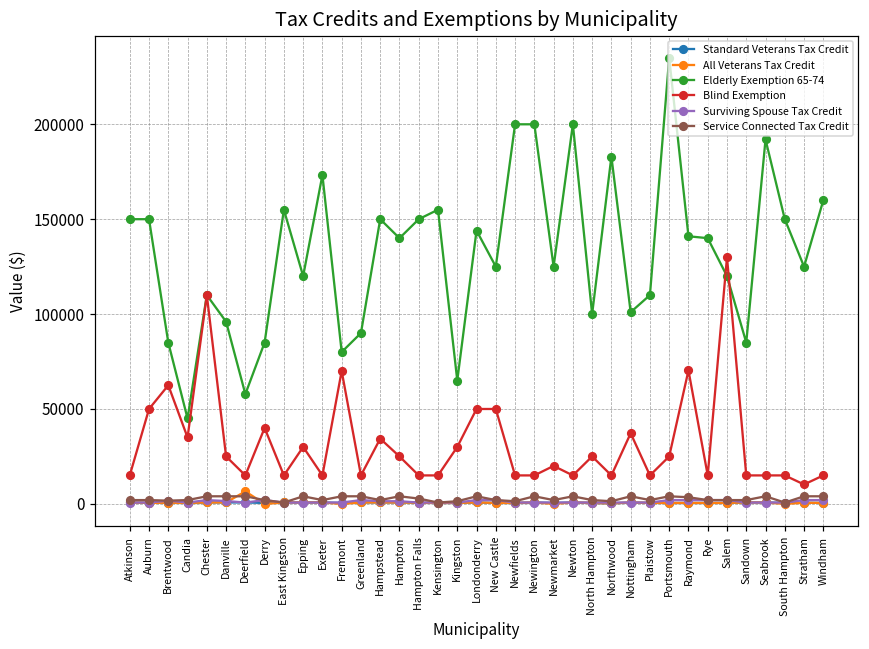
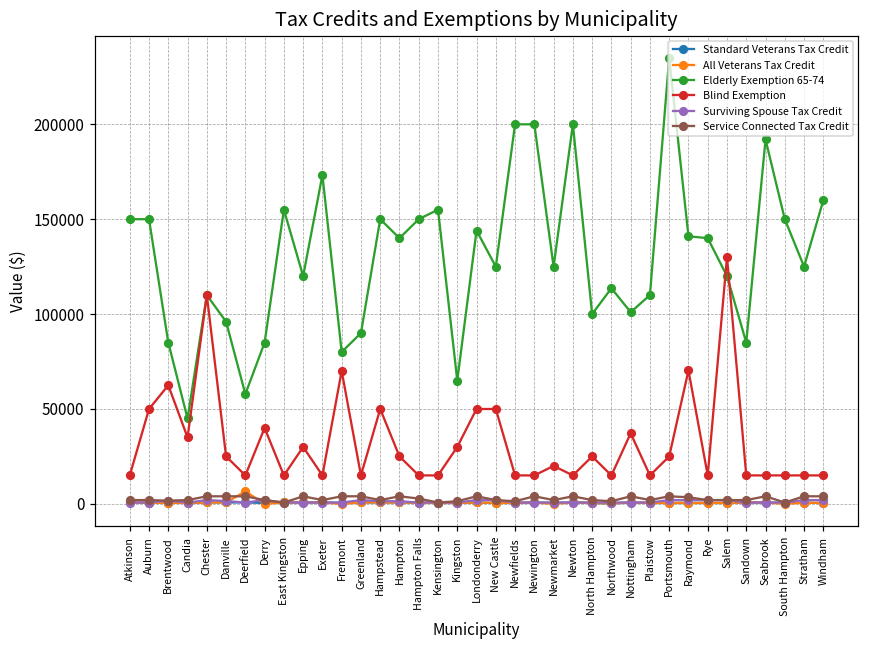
  {
    "All Veterans Tax Credit": {
      "Deerfield": 7000
    },
    "Elderly Exemption 65-74": {
      "Atkinson": 150000,
      "Auburn": 150000,
      "Brentwood": 85000,
      "Candia": 45000,
      "Danville": 96000,
      "Deerfield": 58000,
      "Derry": 85000,
      "East Kingston": 155000,
      "Epping": 120000,
      "Exeter": 173000,
      "Fremont": 80000,
      "Greenland": 90000,
      "Hampstead": 150000,
      "Hampton": 140000,
      "Hampton Falls": 150000,
      "Kensington": 155000,
      "Kingston": 65000,
      "Londonderry": 144000,
      "New Castle": 125000,
      "Newfields": 200000,
      "Newington": 200000,
      "Newmarket": 125000,
      "Newton": 200000,
      "North Hampton": 100000,
-     "Northwood": 183000,
+     "Northwood": 114000,
      "Nottingham": 101000,
      "Plaistow": 110000,
      "Raymond": 141000,
      "Rye": 140000,
      "Salem": 120000,
      "Sandown": 85000,
      "South Hampton": 150000,
      "Stratham": 125000,
      "Windham": 160000
    },
    "Blind Exemption": {
      "Atkinson": 15000,
      "Auburn": 50000,
      "Brentwood": 63000,
      "Candia": 35000,
      "Danville": 25000,
      "Deerfield": 15000,
      "Derry": 40000,
      "East Kingston": 15000,
      "Epping": 30000,
      "Exeter": 15000,
      "Fremont": 70000,
      "Greenland": 15000,
-     "Hampstead": 34000,
+     "Hampstead": 50000,
      "Hampton": 25000,
      "Hampton Falls": 15000,
      "Kensington": 15000,
      "Kingston": 30000,
      "Londonderry": 50000,
      "New Castle": 50000,
      "Newfields": 15000,
      "Newington": 15000,
      "Newmarket": 20000,
      "Newton": 15000,
      "North Hampton": 25000,
      "Northwood": 15000,
      "Nottingham": 37000,
      "Plaistow": 15000,
      "Portsmouth": 25000,
      "Raymond": 70000,
      "Rye": 15000,
      "Salem": 130000,
      "Sandown": 15000,
      "Seabrook": 15000,
      "South Hampton": 15000,
-     "Stratham": 10000,
+     "Stratham": 15000,
      "Windham": 15000
    },
    "Surviving Spouse Tax Credit": {
      "Portsmouth": 2000,
      "Raymond": 2000,
      "Windham": 2000
    },
    "Service Connected Tax Credit": {
      "Chester": 4000,
      "Danville": 4000,
      "Deerfield": 4000,
      "Epping": 4000,
      "Fremont": 4000,
      "Greenland": 4000,
      "Hampton": 4000,
      "Hampton Falls": 3000,
      "Londonderry": 4000,
      "Newington": 4000,
      "Newton": 4000,
      "Nottingham": 4000,
      "Portsmouth": 4000,
      "Raymond": 4000,
      "Seabrook": 4000,
      "Stratham": 4000,
      "Windham": 4000
    }
  }
